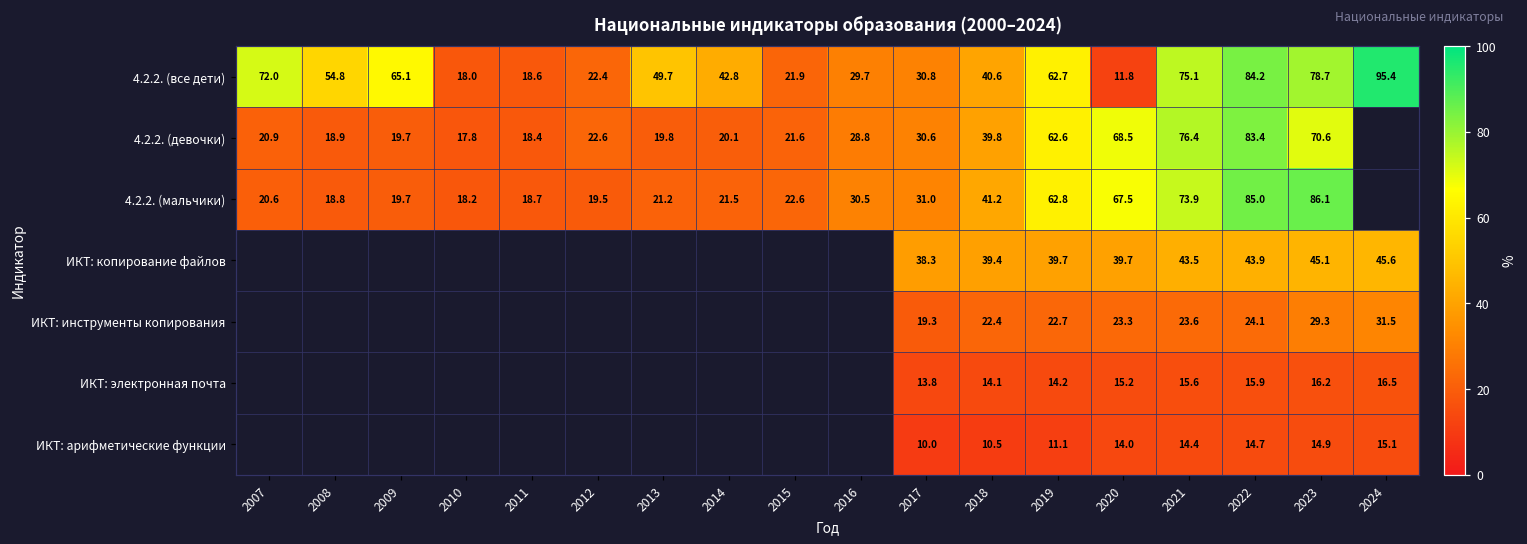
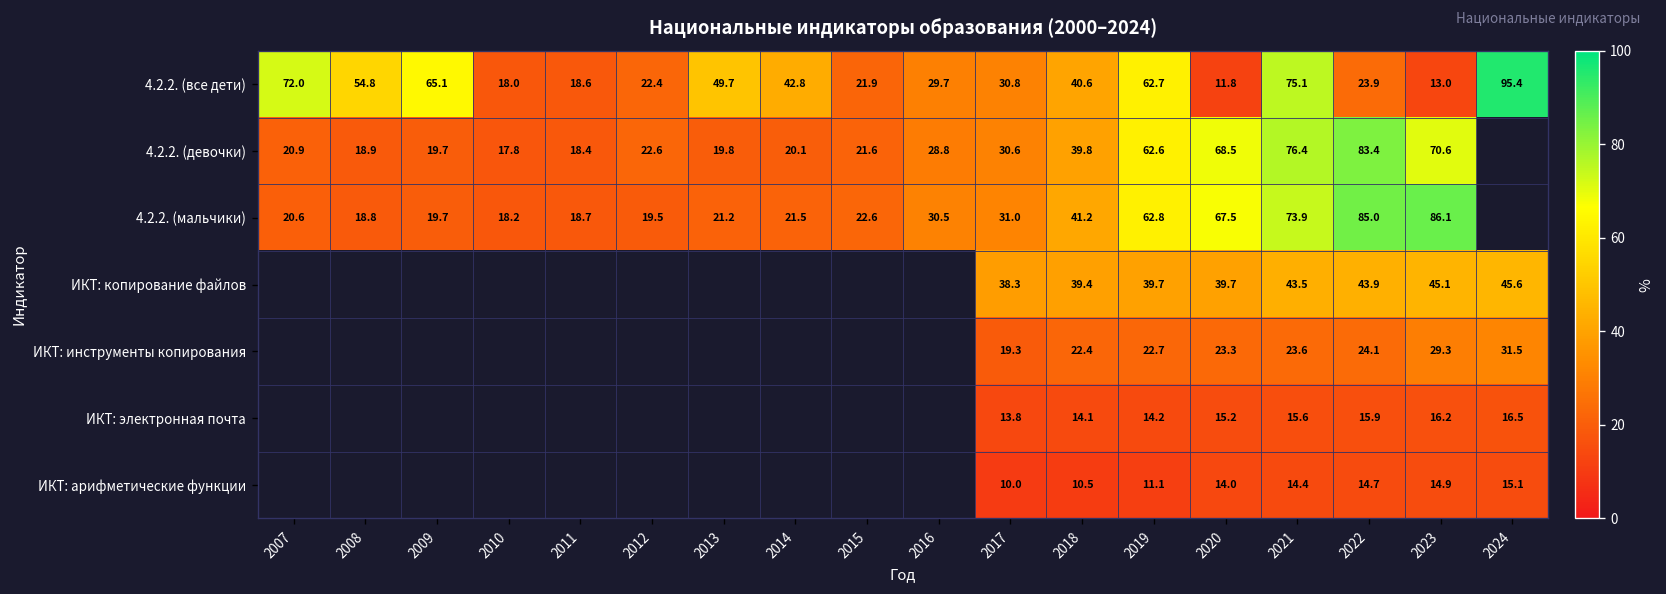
  {
    "4.2.2. (все дети)": {
      "2007": 72.0,
      "2008": 54.8,
      "2009": 65.1,
      "2010": 18.0,
      "2011": 18.6,
      "2012": 22.4,
      "2013": 49.7,
      "2014": 42.8,
      "2015": 21.9,
      "2016": 29.7,
      "2017": 30.8,
      "2018": 40.6,
      "2019": 62.7,
      "2020": 11.8,
      "2021": 75.1,
-     "2022": 84.2,
-     "2023": 78.7,
+     "2022": 23.9,
+     "2023": 13.0,
      "2024": 95.4
    },
    "4.2.2. (девочки)": {
      "2007": 20.9,
      "2008": 18.9,
      "2009": 19.7,
      "2010": 17.8,
      "2011": 18.4,
      "2012": 22.6,
      "2013": 19.8,
      "2014": 20.1,
      "2015": 21.6,
      "2016": 28.8,
      "2017": 30.6,
      "2018": 39.8,
      "2019": 62.6,
      "2020": 68.5,
      "2021": 76.4,
      "2022": 83.4,
      "2023": 70.6
    },
    "4.2.2. (мальчики)": {
      "2007": 20.6,
      "2008": 18.8,
      "2009": 19.7,
      "2010": 18.2,
      "2011": 18.7,
      "2012": 19.5,
      "2013": 21.2,
      "2014": 21.5,
      "2015": 22.6,
      "2016": 30.5,
      "2017": 31.0,
      "2018": 41.2,
      "2019": 62.8,
      "2020": 67.5,
      "2021": 73.9,
      "2022": 85.0,
      "2023": 86.1
    },
    "ИКТ: копирование файлов": {
      "2017": 38.3,
      "2018": 39.4,
      "2019": 39.7,
      "2020": 39.7,
      "2021": 43.5,
      "2022": 43.9,
      "2023": 45.1,
      "2024": 45.6
    },
    "ИКТ: инструменты копирования": {
      "2017": 19.3,
      "2018": 22.4,
      "2019": 22.7,
      "2020": 23.3,
      "2021": 23.6,
      "2022": 24.1,
      "2023": 29.3,
      "2024": 31.5
    },
    "ИКТ: электронная почта": {
      "2017": 13.8,
      "2018": 14.1,
      "2019": 14.2,
      "2020": 15.2,
      "2021": 15.6,
      "2022": 15.9,
      "2023": 16.2,
      "2024": 16.5
    },
    "ИКТ: арифметические функции": {
      "2017": 10.0,
      "2018": 10.5,
      "2019": 11.1,
      "2020": 14.0,
      "2021": 14.4,
      "2022": 14.7,
      "2023": 14.9,
      "2024": 15.1
    }
  }
